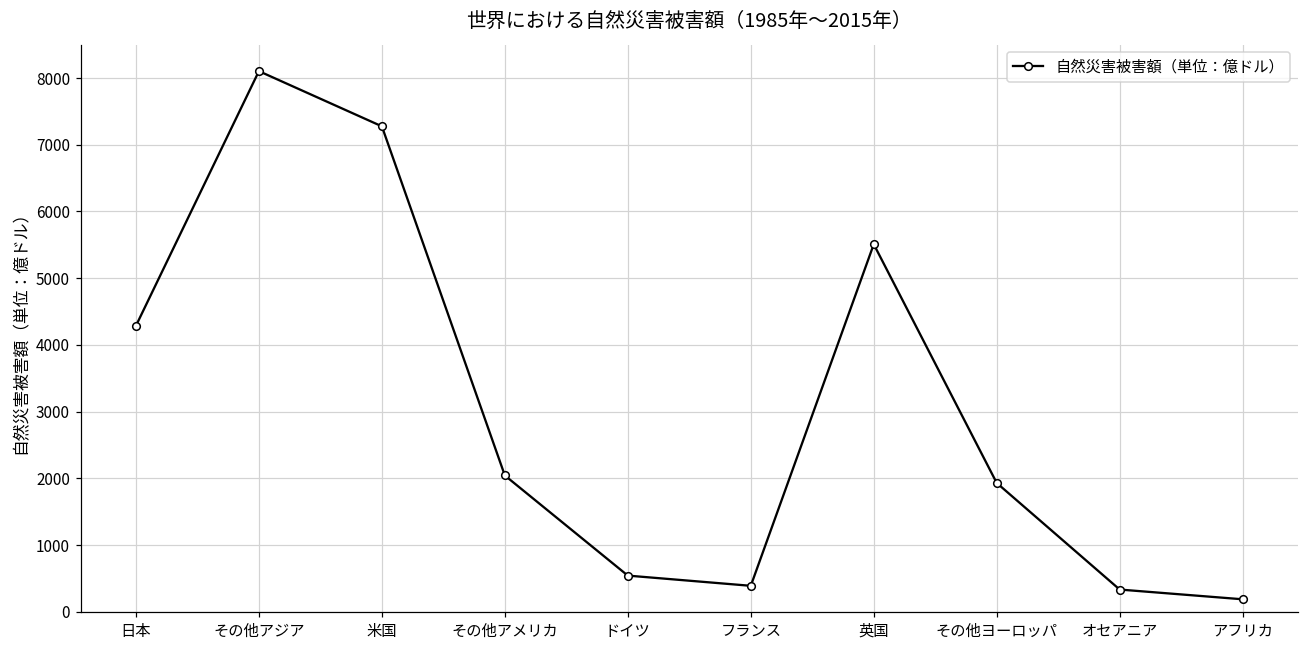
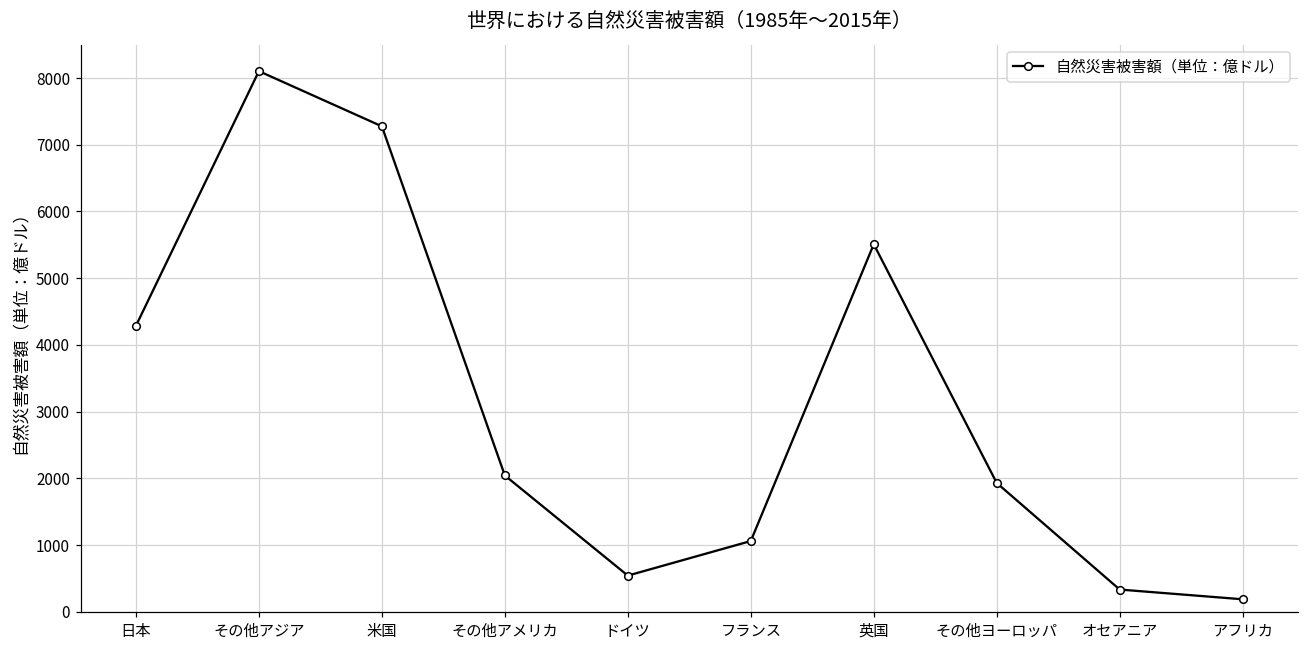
  {
    "日本": 4300,
    "その他アジア": 8100,
    "米国": 7300,
    "その他アメリカ": 2000,
    "ドイツ": 500,
-   "フランス": 400,
+   "フランス": 1100,
    "英国": 5500,
    "その他ヨーロッパ": 1900,
    "オセアニア": 300,
    "アフリカ": 200
  }
